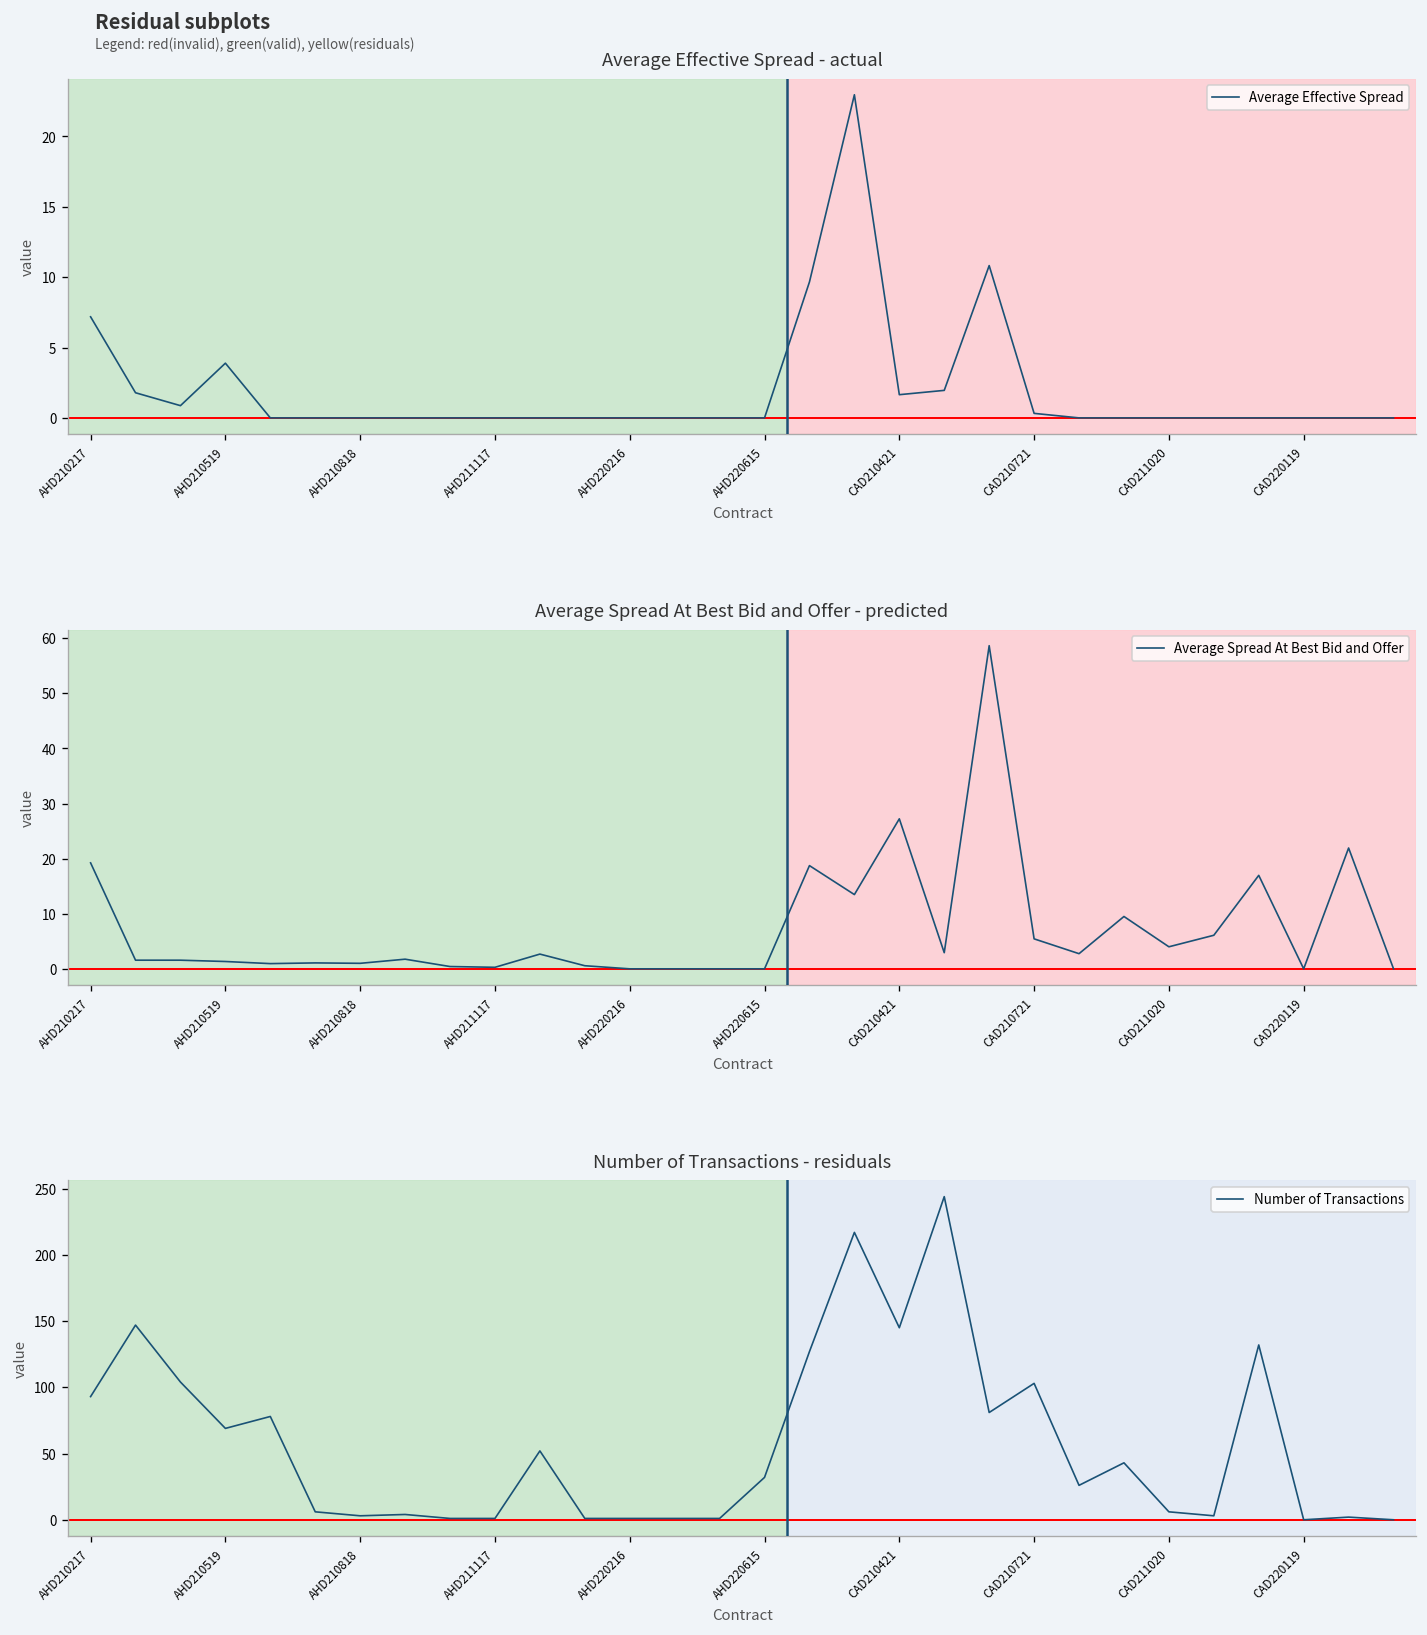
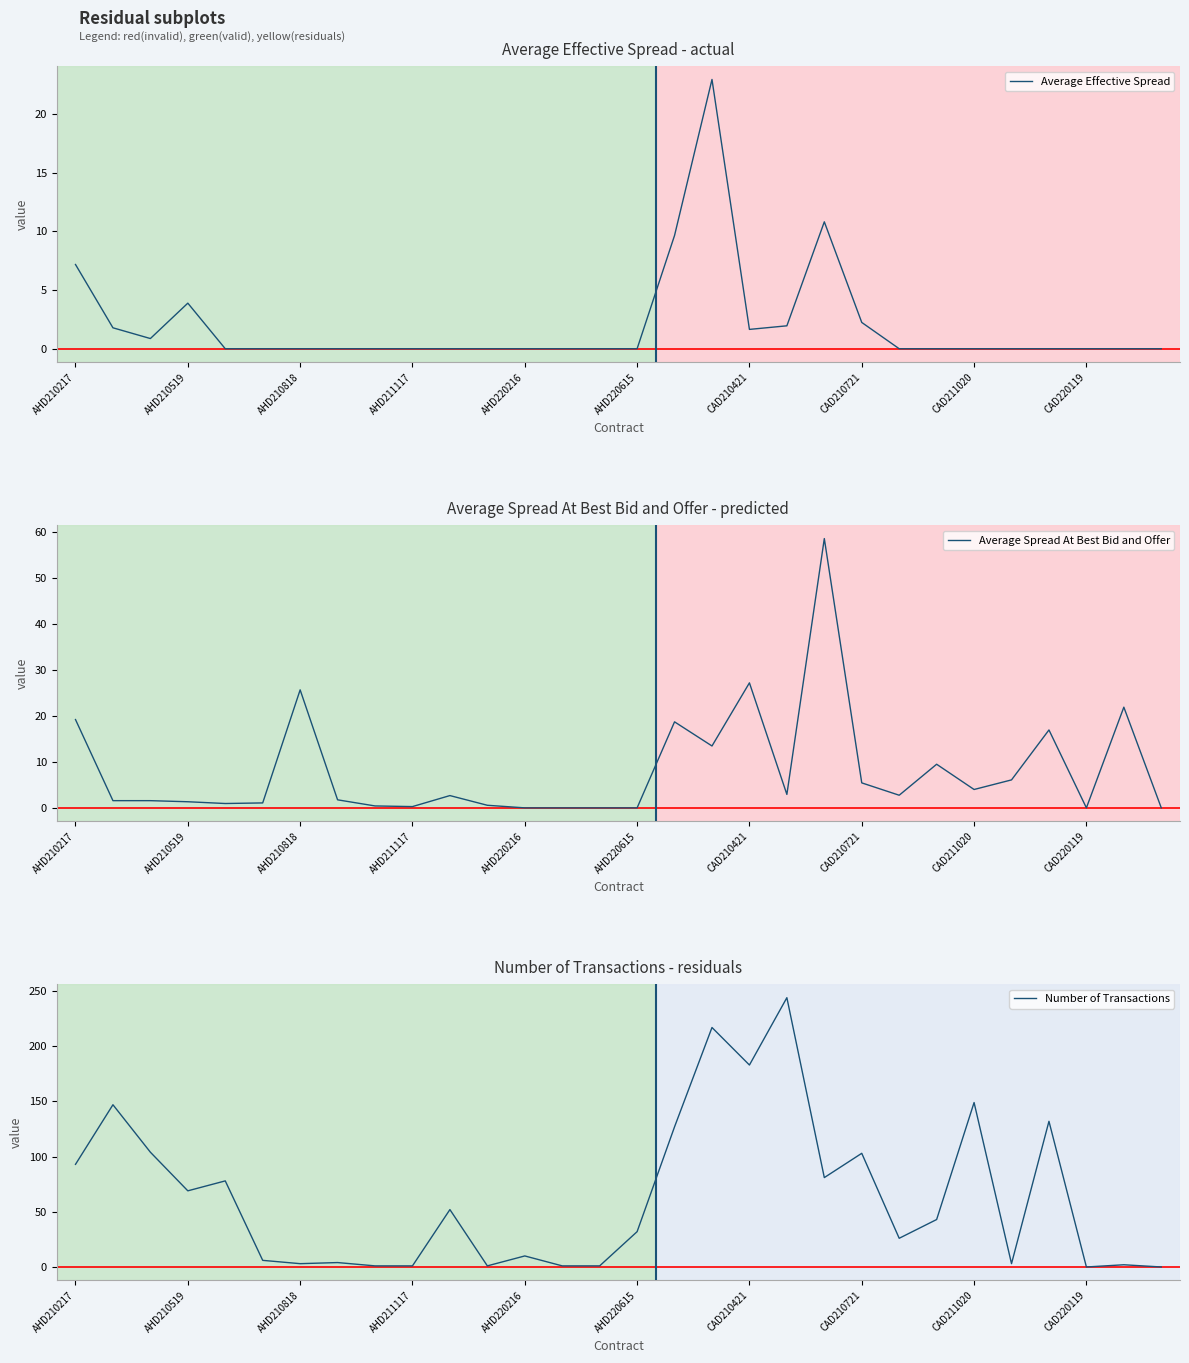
  {
    "Average Effective Spread - actual": {
      "AHD210217": 7.2,
      "AHD210519": 3.9,
      "AHD210818": 0.0,
      "AHD211117": 0.0,
      "AHD220216": 0.0,
      "AHD220615": 0.0,
      "CAD210421": 1.6,
-     "CAD210721": 0.3,
+     "CAD210721": 2.2,
      "CAD211020": 0.0,
      "CAD220119": 0.0
    },
    "Average Spread At Best Bid and Offer - predicted": {
      "AHD210217": 19,
      "AHD210519": 1,
-     "AHD210818": 1,
+     "AHD210818": 26,
      "AHD211117": 0,
      "AHD220216": 0,
      "AHD220615": 0,
      "CAD210421": 27,
      "CAD210721": 5,
      "CAD211020": 4,
      "CAD220119": 0
    },
    "Number of Transactions - residuals": {
      "AHD210217": 93,
      "AHD210519": 69,
      "AHD210818": 3,
      "AHD211117": 1,
-     "AHD220216": 1,
+     "AHD220216": 10,
      "AHD220615": 32,
-     "CAD210421": 145,
+     "CAD210421": 183,
      "CAD210721": 103,
-     "CAD211020": 6,
+     "CAD211020": 149,
      "CAD220119": 0
    }
  }
